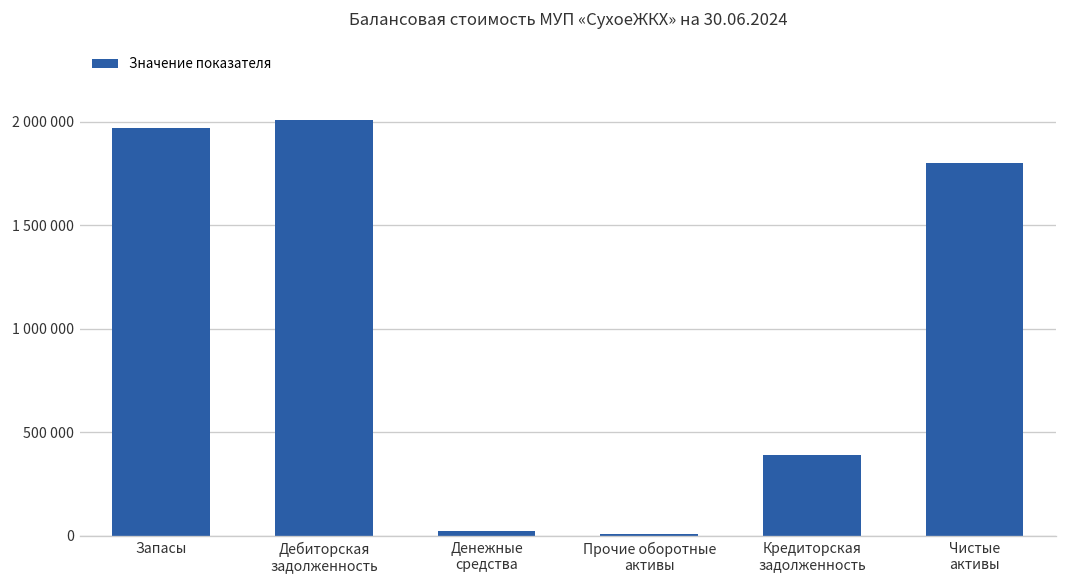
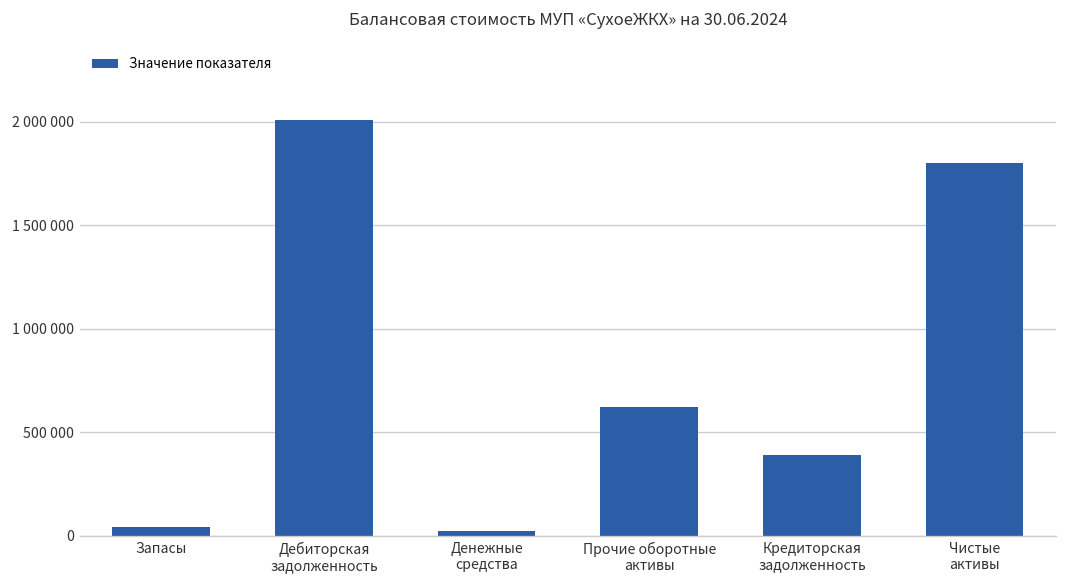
  {
-   "Запасы": 1970000,
+   "Запасы": 40000,
    "Дебиторская задолженность": 2010000,
    "Денежные средства": 20000,
-   "Прочие оборотные активы": 10000,
+   "Прочие оборотные активы": 620000,
    "Кредиторская задолженность": 390000,
    "Чистые активы": 1800000
  }
